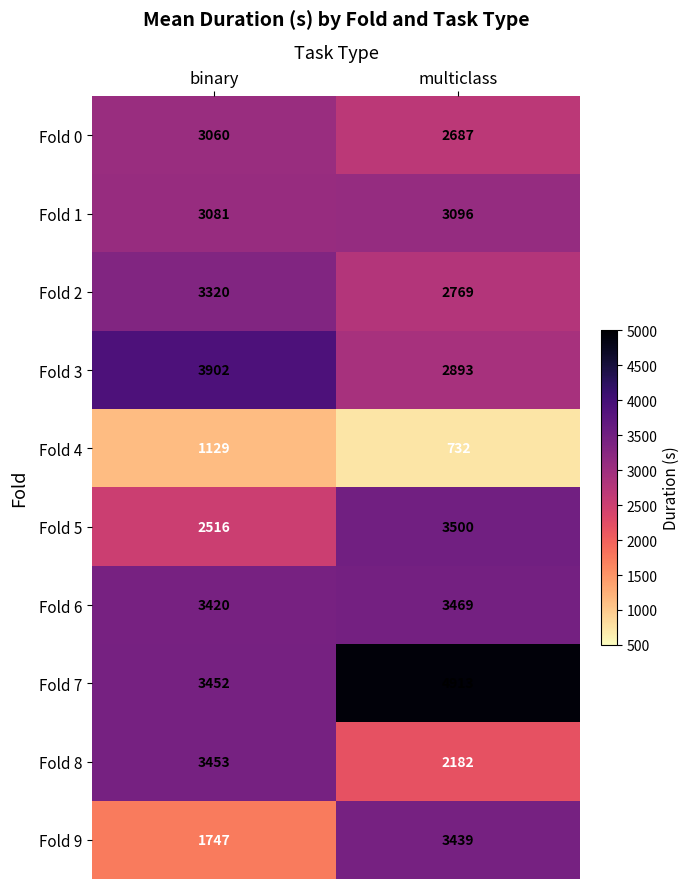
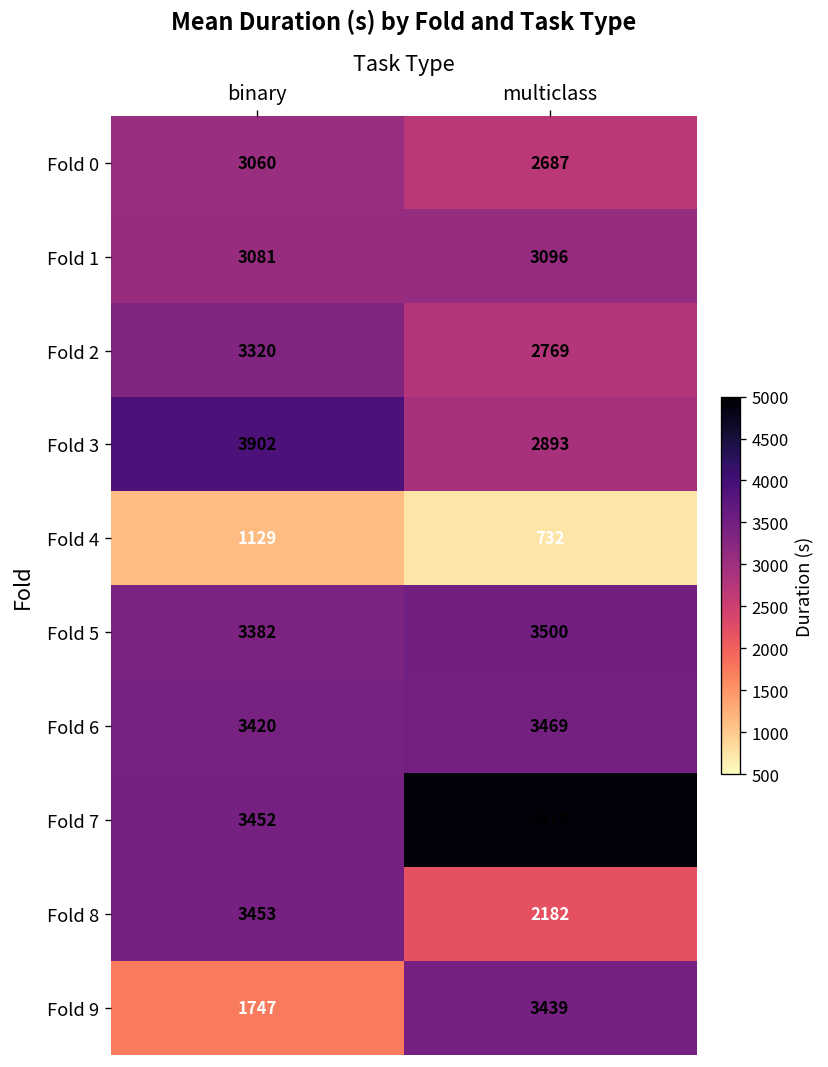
  {
    "Fold 0": {
      "binary": 3060,
      "multiclass": 2687
    },
    "Fold 1": {
      "binary": 3081,
      "multiclass": 3096
    },
    "Fold 2": {
      "binary": 3320,
      "multiclass": 2769
    },
    "Fold 3": {
      "binary": 3902,
      "multiclass": 2893
    },
    "Fold 4": {
      "binary": 1129,
      "multiclass": 732
    },
    "Fold 5": {
-     "binary": 2516,
+     "binary": 3382,
      "multiclass": 3500
    },
    "Fold 6": {
      "binary": 3420,
      "multiclass": 3469
    },
    "Fold 7": {
      "binary": 3452
    },
    "Fold 8": {
      "binary": 3453,
      "multiclass": 2182
    },
    "Fold 9": {
      "binary": 1747,
      "multiclass": 3439
    }
  }
